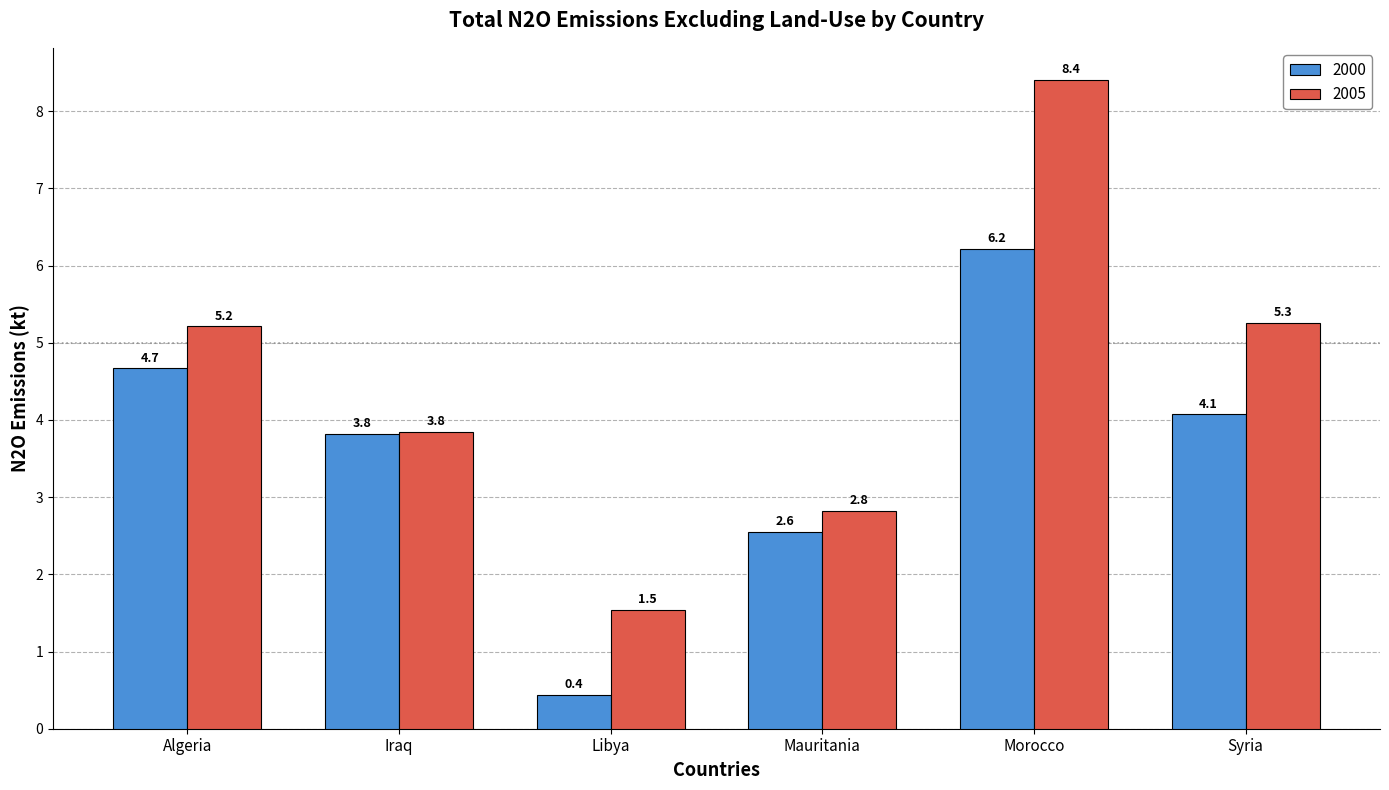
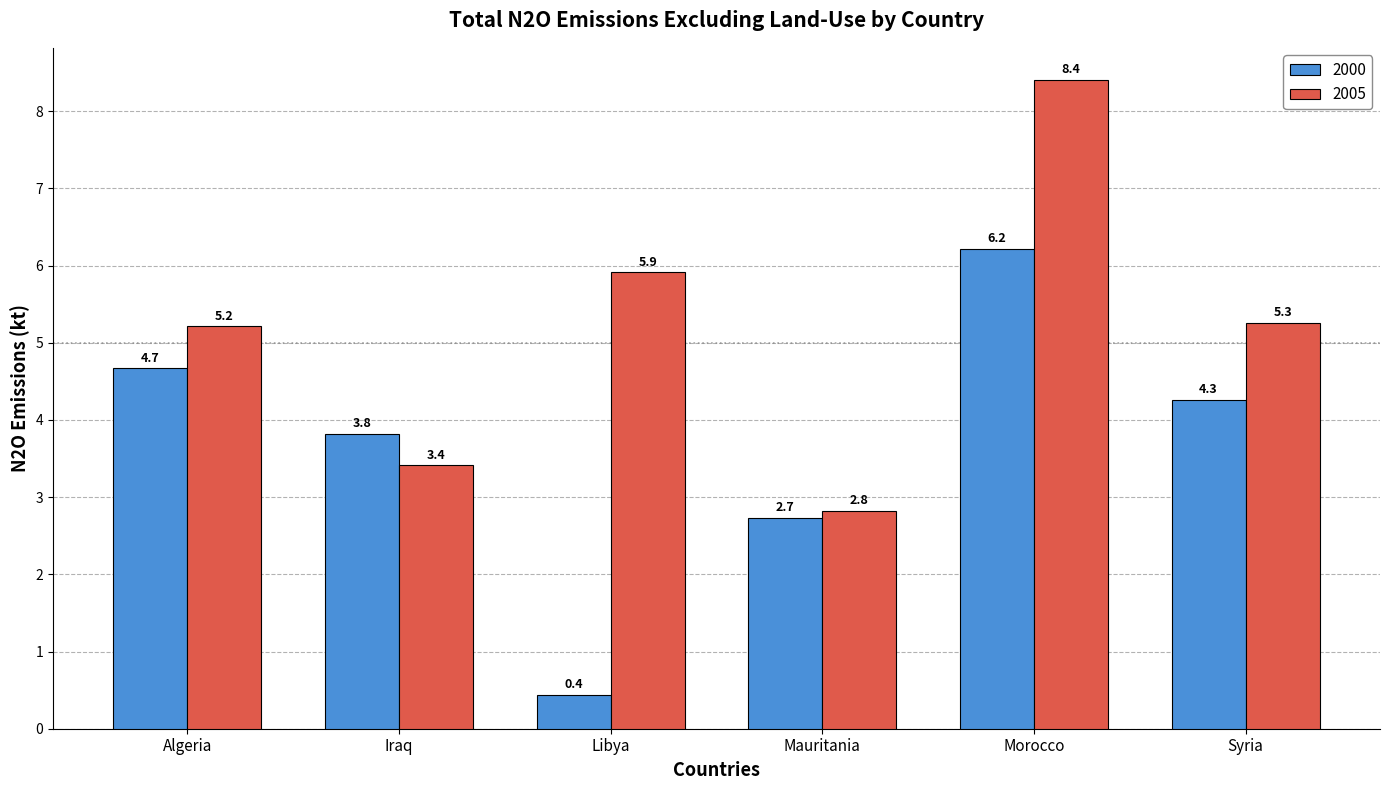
  {
    "2000": {
      "Algeria": 4.7,
      "Iraq": 3.8,
      "Libya": 0.4,
-     "Mauritania": 2.6,
+     "Mauritania": 2.7,
      "Morocco": 6.2,
-     "Syria": 4.1
+     "Syria": 4.3
    },
    "2005": {
      "Algeria": 5.2,
-     "Iraq": 3.8,
-     "Libya": 1.5,
+     "Iraq": 3.4,
+     "Libya": 5.9,
      "Mauritania": 2.8,
      "Morocco": 8.4,
      "Syria": 5.3
    }
  }
